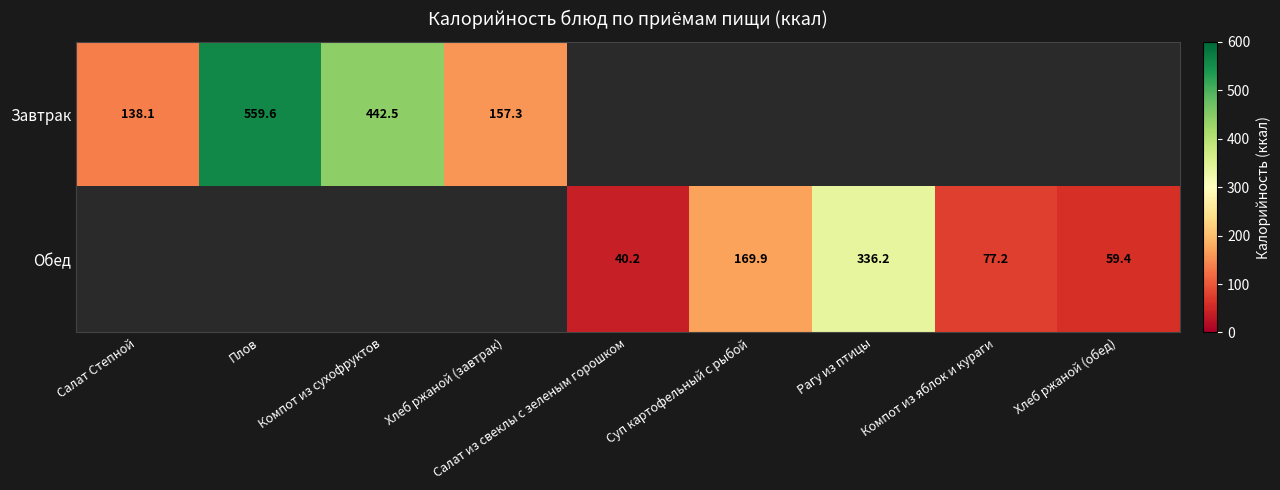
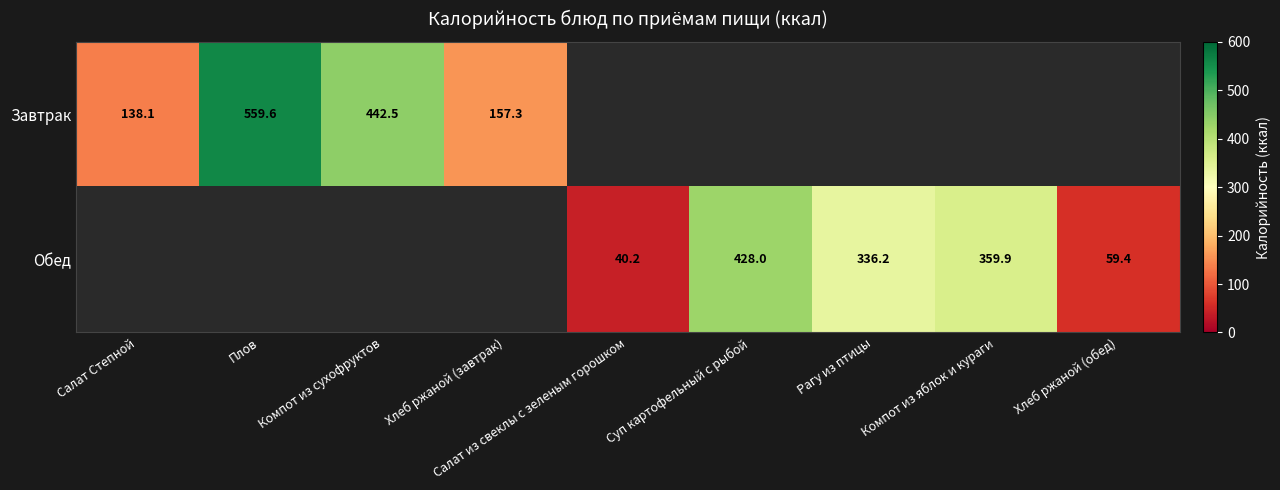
  {
    "Завтрак": {
      "Салат Степной": 138.1,
      "Плов": 559.6,
      "Компот из сухофруктов": 442.5,
      "Хлеб ржаной (завтрак)": 157.3
    },
    "Обед": {
      "Салат из свеклы с зеленым горошком": 40.2,
-     "Суп картофельный с рыбой": 169.9,
+     "Суп картофельный с рыбой": 428.0,
      "Рагу из птицы": 336.2,
-     "Компот из яблок и кураги": 77.2,
+     "Компот из яблок и кураги": 359.9,
      "Хлеб ржаной (обед)": 59.4
    }
  }
